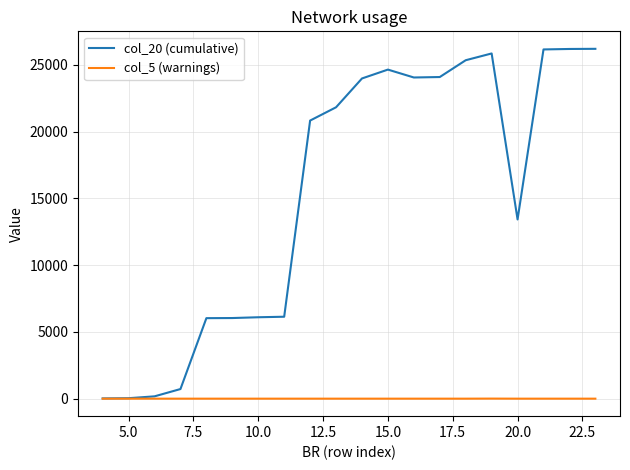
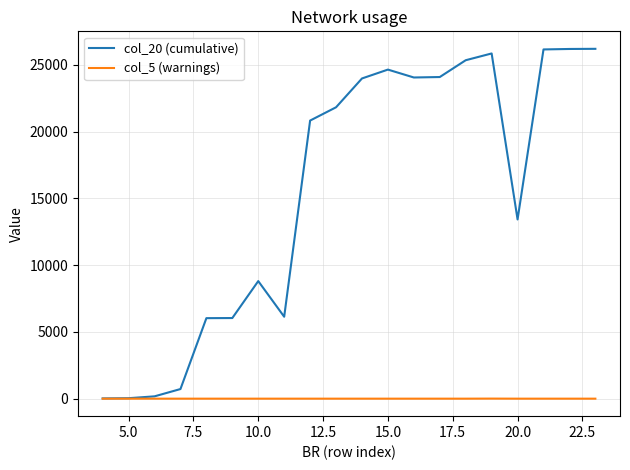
  {
    "col_20 (cumulative)": {
-     "10.0": 6100,
+     "10.0": 8800,
      "15.0": 24700,
      "20.0": 13400
    },
    "col_5 (warnings)": {
      "10.0": 0,
      "15.0": 0,
      "20.0": 0
    }
  }
